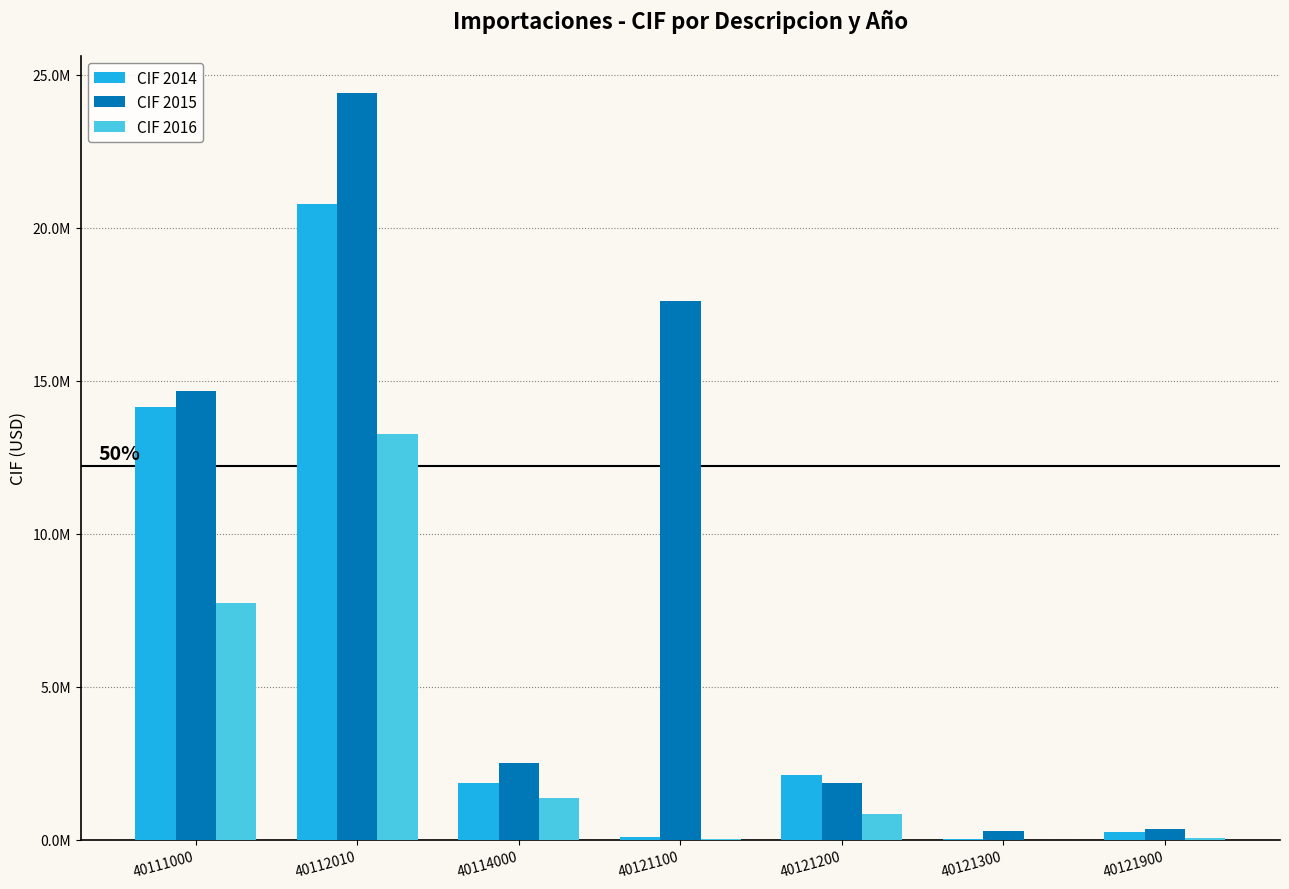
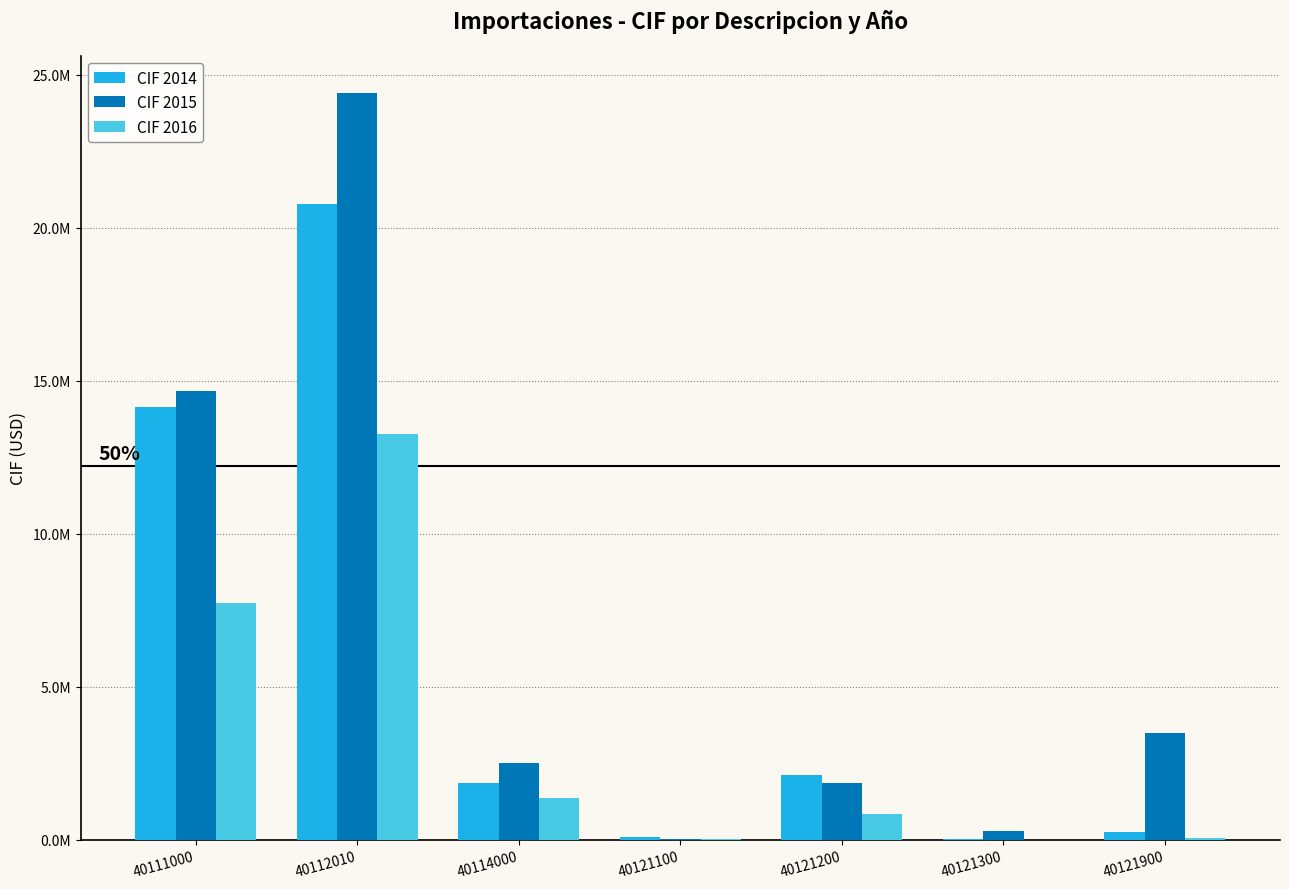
  {
    "CIF 2015": {
      "40111000": 14700000,
      "40112010": 24400000,
      "40114000": 2500000,
-     "40121100": 17600000,
+     "40121100": 0,
      "40121200": 1800000,
      "40121300": 300000,
-     "40121900": 400000
+     "40121900": 3500000
    }
  }
